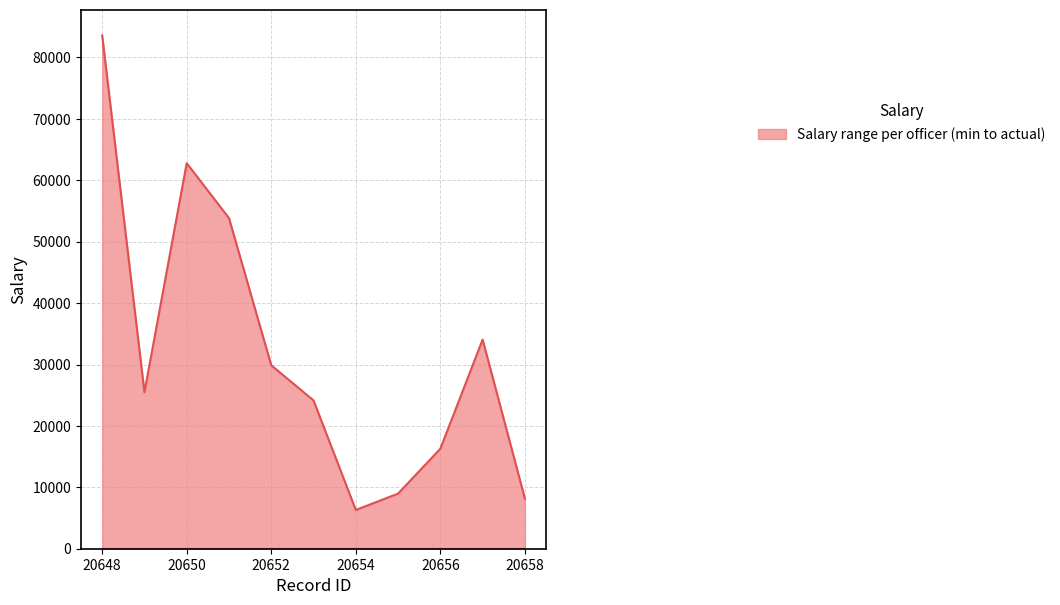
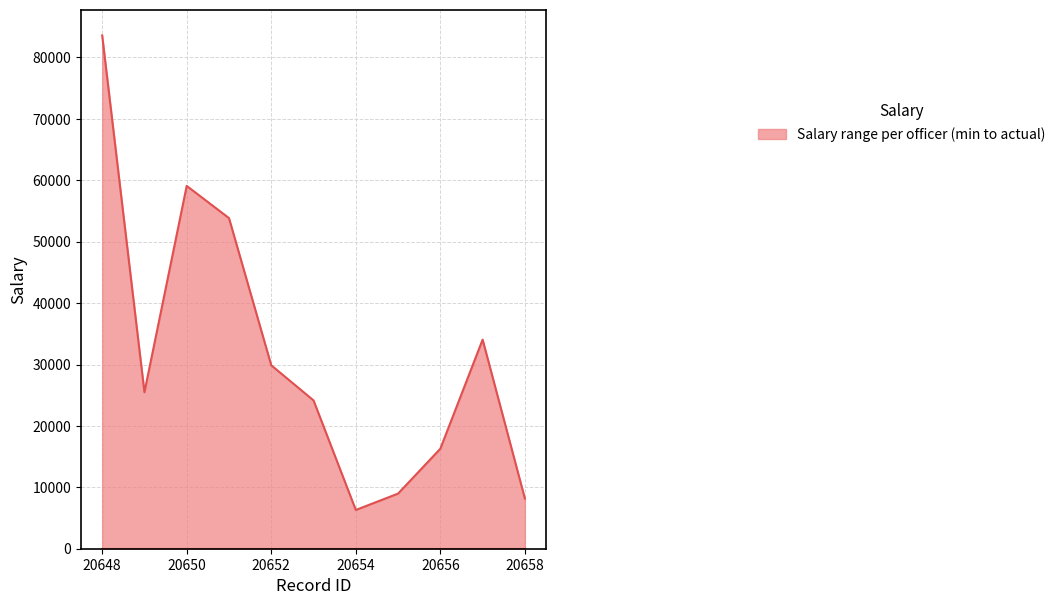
  {
    "Salary range per officer (min to actual)": {
      "20648": 84000,
-     "20650": 63000,
+     "20650": 59000,
      "20652": 30000,
      "20654": 6000,
      "20656": 16000,
      "20658": 8000
    }
  }
